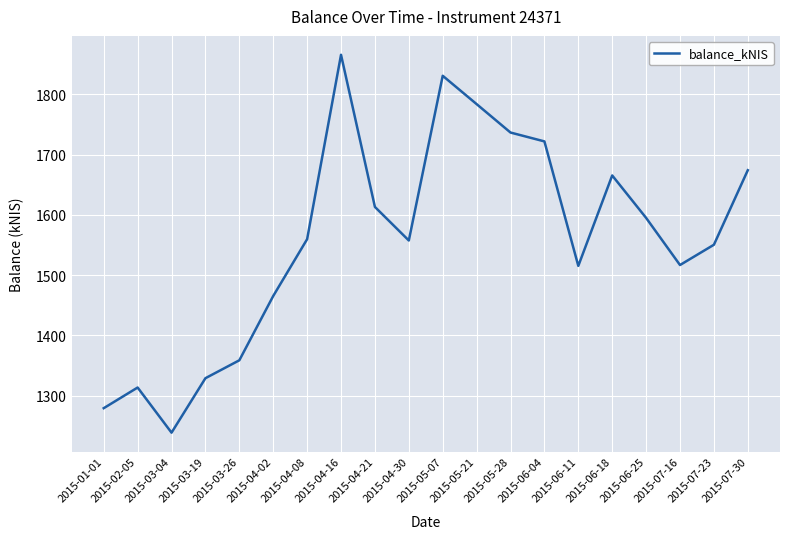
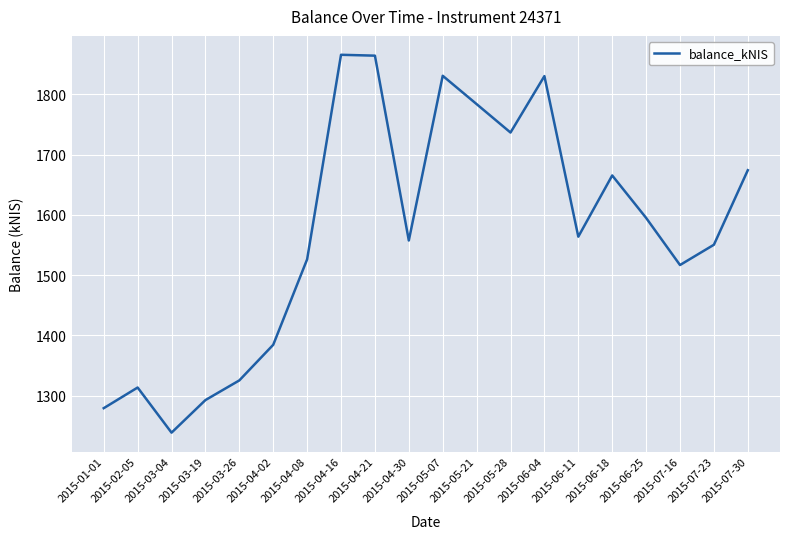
  {
    "2015-01-01": 1280,
    "2015-02-05": 1310,
    "2015-03-04": 1240,
-   "2015-03-19": 1330,
-   "2015-03-26": 1360,
-   "2015-04-02": 1470,
-   "2015-04-08": 1560,
+   "2015-03-19": 1290,
+   "2015-03-26": 1330,
+   "2015-04-02": 1380,
+   "2015-04-08": 1530,
    "2015-04-16": 1870,
-   "2015-04-21": 1610,
+   "2015-04-21": 1860,
    "2015-04-30": 1560,
    "2015-05-07": 1830,
    "2015-05-21": 1780,
    "2015-05-28": 1740,
-   "2015-06-04": 1720,
-   "2015-06-11": 1520,
+   "2015-06-04": 1830,
+   "2015-06-11": 1560,
    "2015-06-18": 1670,
    "2015-06-25": 1590,
    "2015-07-16": 1520,
    "2015-07-23": 1550,
    "2015-07-30": 1670
  }
